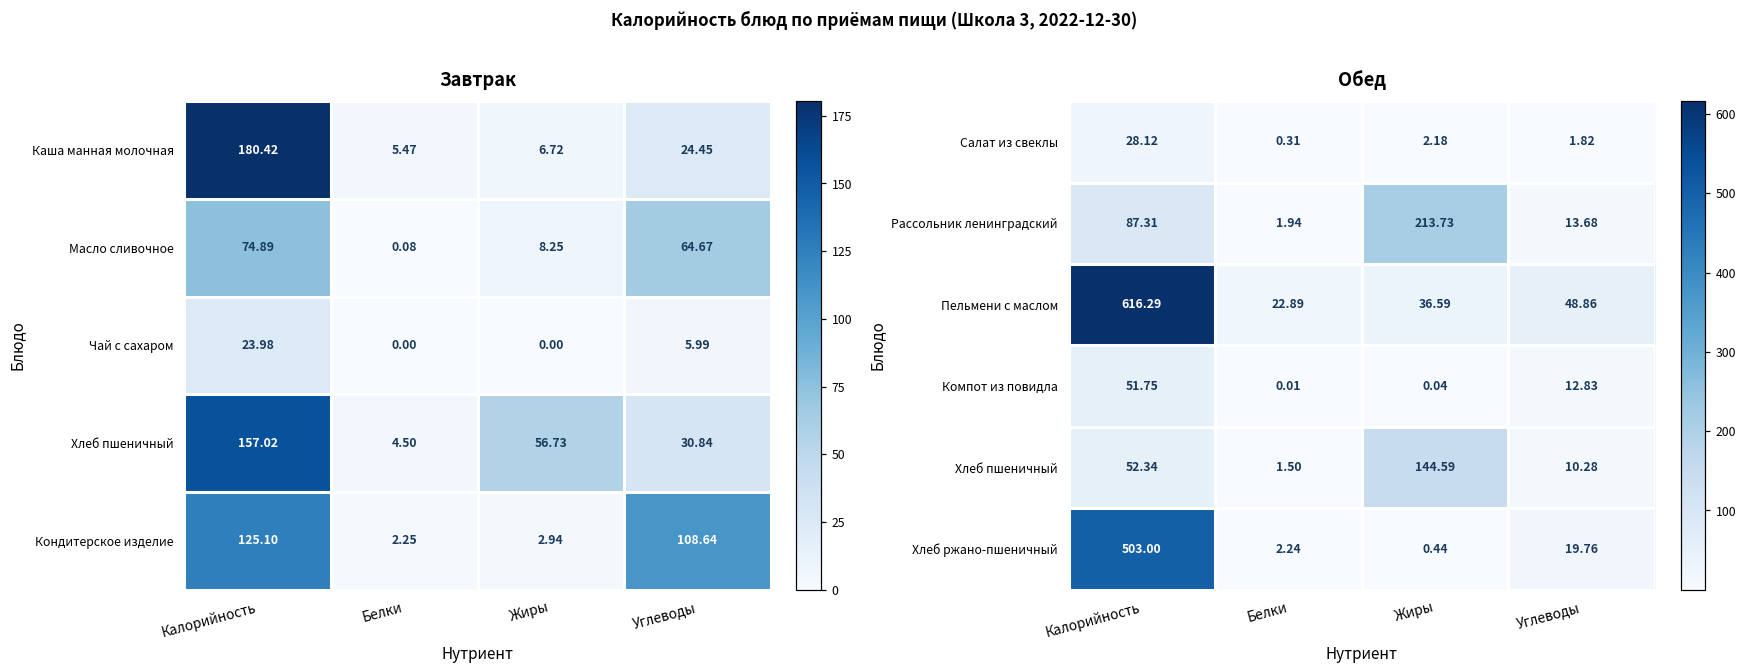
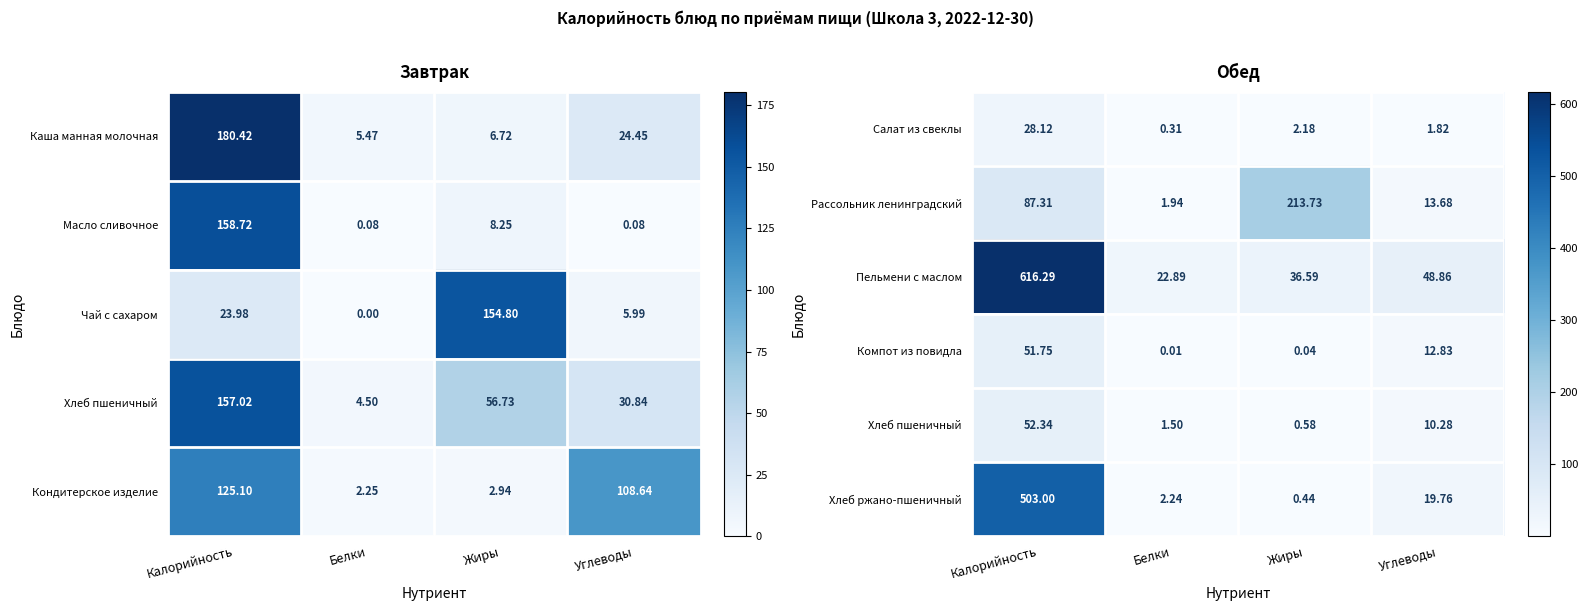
  {
    "Завтрак": {
      "Каша манная молочная": {
        "Калорийность": 180.42,
        "Белки": 5.47,
        "Жиры": 6.72,
        "Углеводы": 24.45
      },
      "Масло сливочное": {
-       "Калорийность": 74.89,
+       "Калорийность": 158.72,
        "Белки": 0.08,
        "Жиры": 8.25,
-       "Углеводы": 64.67
+       "Углеводы": 0.08
      },
      "Чай с сахаром": {
        "Калорийность": 23.98,
        "Белки": 0.00,
-       "Жиры": 0.00,
+       "Жиры": 154.80,
        "Углеводы": 5.99
      },
      "Хлеб пшеничный": {
        "Калорийность": 157.02,
        "Белки": 4.50,
        "Жиры": 56.73,
        "Углеводы": 30.84
      },
      "Кондитерское изделие": {
        "Калорийность": 125.10,
        "Белки": 2.25,
        "Жиры": 2.94,
        "Углеводы": 108.64
      }
    },
    "Обед": {
      "Салат из свеклы": {
        "Калорийность": 28.12,
        "Белки": 0.31,
        "Жиры": 2.18,
        "Углеводы": 1.82
      },
      "Рассольник ленинградский": {
        "Калорийность": 87.31,
        "Белки": 1.94,
        "Жиры": 213.73,
        "Углеводы": 13.68
      },
      "Пельмени с маслом": {
        "Калорийность": 616.29,
        "Белки": 22.89,
        "Жиры": 36.59,
        "Углеводы": 48.86
      },
      "Компот из повидла": {
        "Калорийность": 51.75,
        "Белки": 0.01,
        "Жиры": 0.04,
        "Углеводы": 12.83
      },
      "Хлеб пшеничный": {
        "Калорийность": 52.34,
        "Белки": 1.50,
-       "Жиры": 144.59,
+       "Жиры": 0.58,
        "Углеводы": 10.28
      },
      "Хлеб ржано-пшеничный": {
        "Калорийность": 503.00,
        "Белки": 2.24,
        "Жиры": 0.44,
        "Углеводы": 19.76
      }
    }
  }
